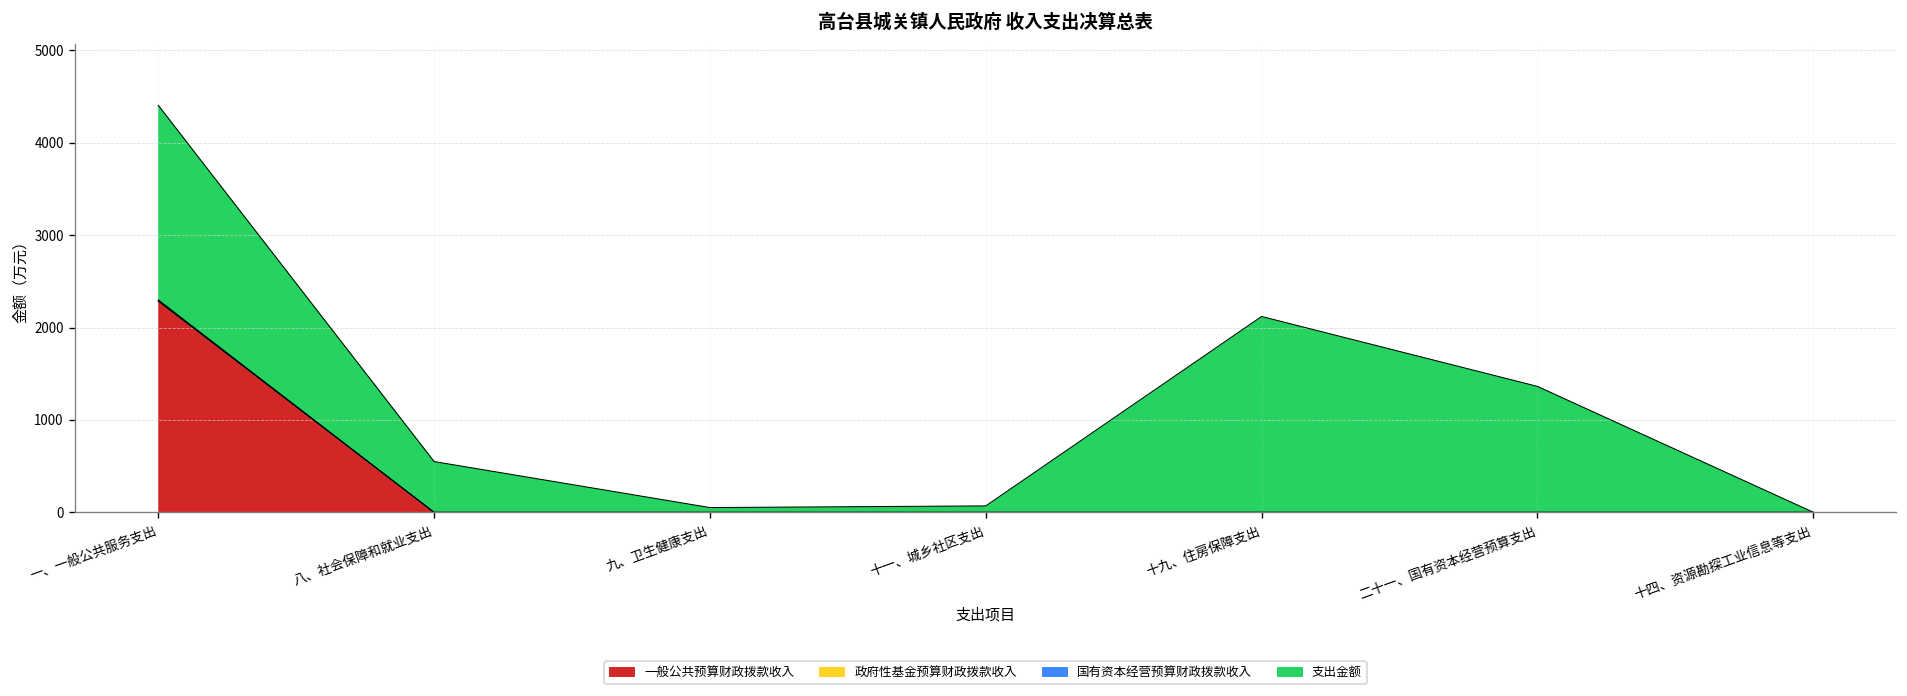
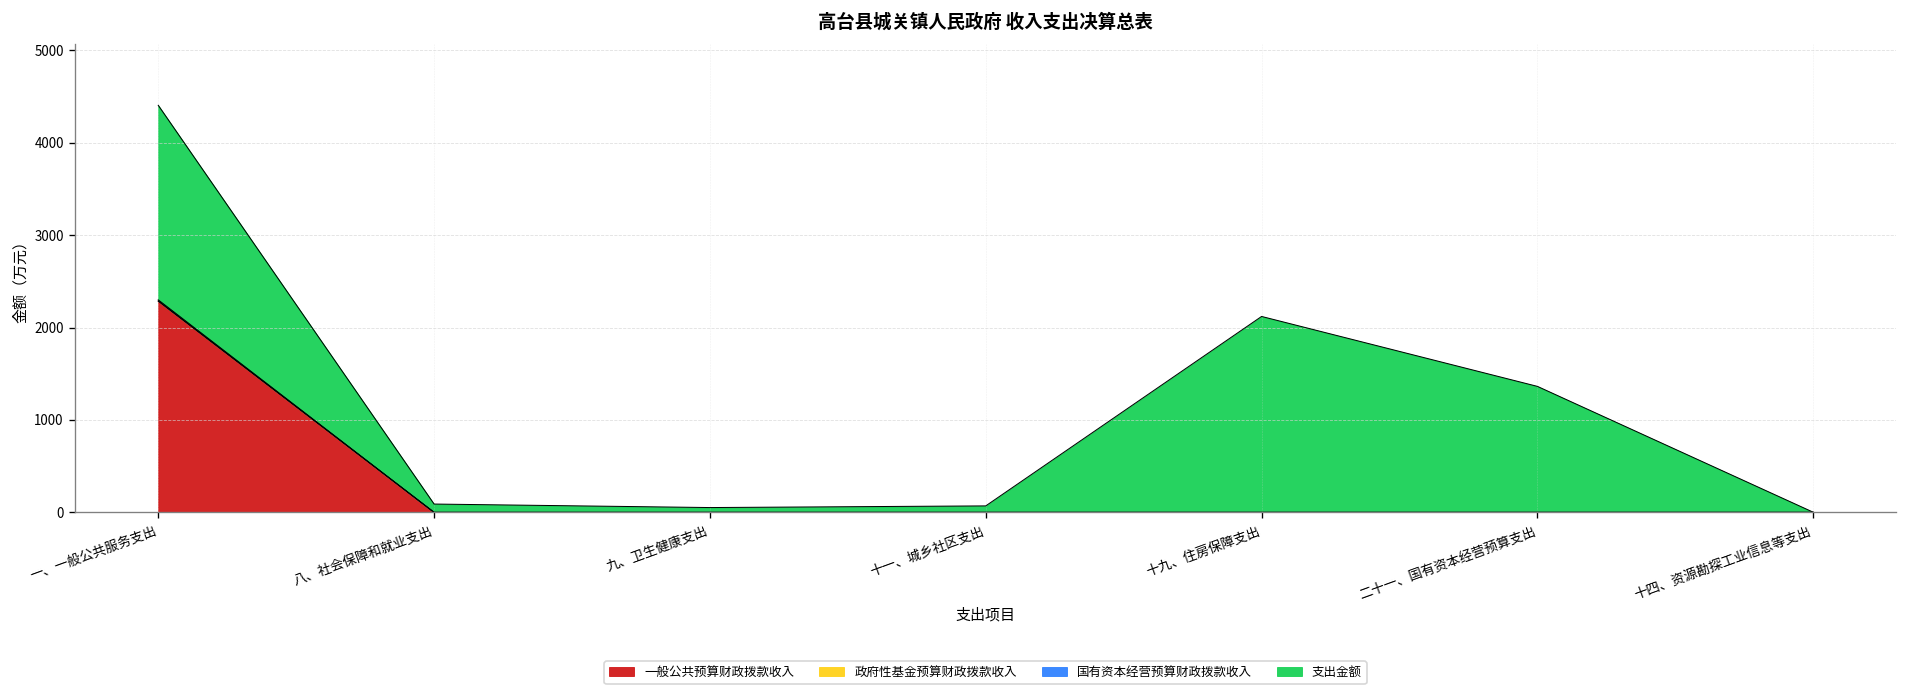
  {
    "支出金额": {
      "一、一般公共服务支出": 2100,
-     "八、社会保障和就业支出": 600,
+     "八、社会保障和就业支出": 100,
      "九、卫生健康支出": 100,
      "十一、城乡社区支出": 100,
      "十九、住房保障支出": 2100,
      "二十一、国有资本经营预算支出": 1400
    }
  }
